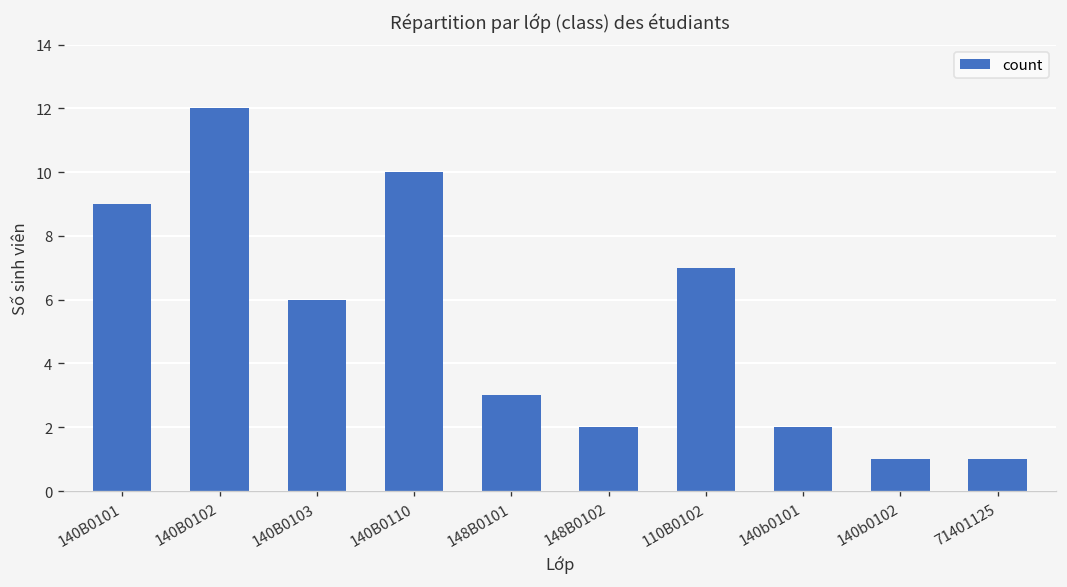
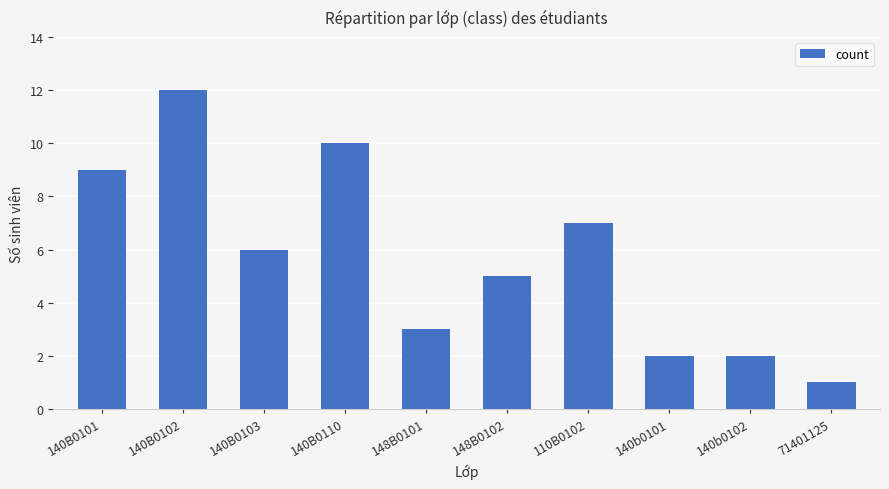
  {
    "140B0101": 9,
    "140B0102": 12,
    "140B0103": 6,
    "140B0110": 10,
    "148B0101": 3,
-   "148B0102": 2,
+   "148B0102": 5,
    "110B0102": 7,
    "140b0101": 2,
-   "140b0102": 1,
+   "140b0102": 2,
    "71401125": 1
  }
